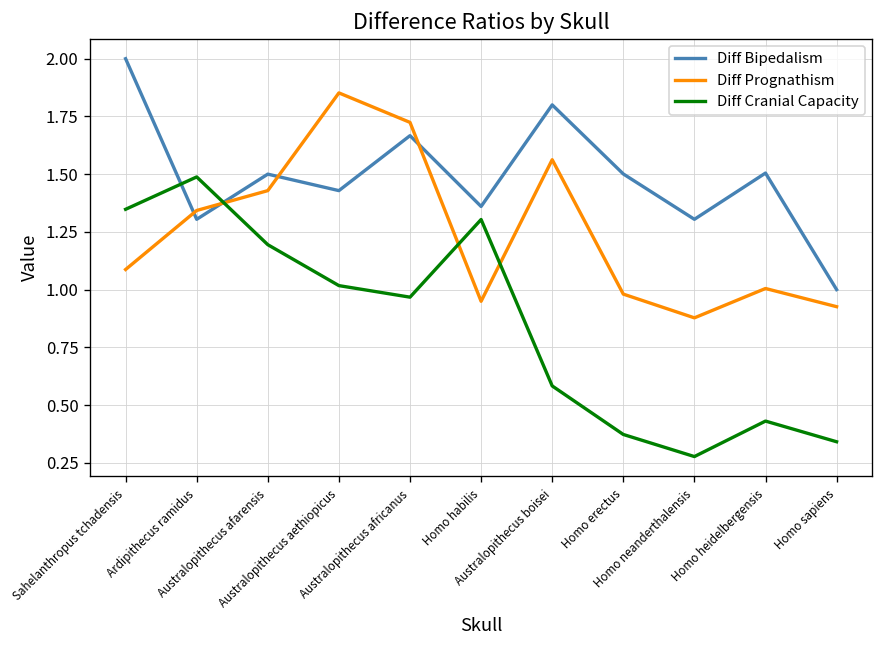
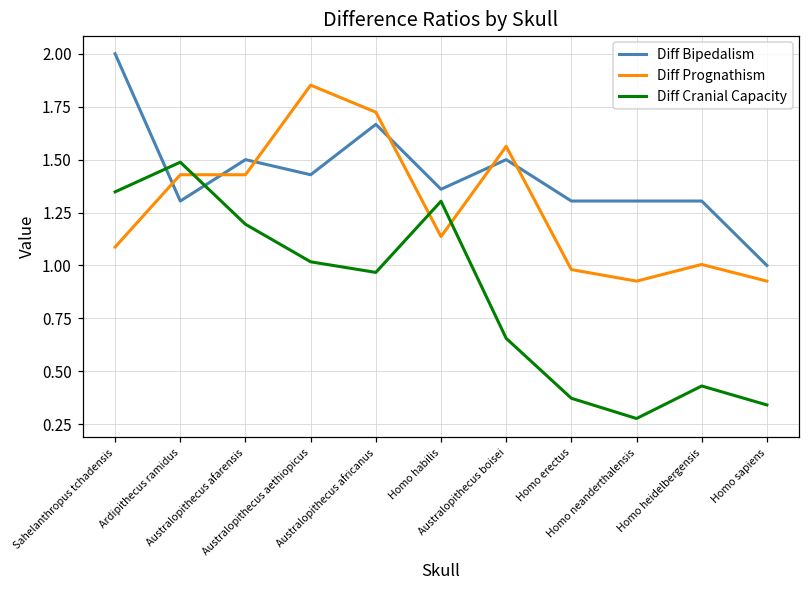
  {
    "Diff Bipedalism": {
      "Sahelanthropus tchadensis": 2.00,
      "Ardipithecus ramidus": 1.30,
      "Australopithecus afarensis": 1.50,
      "Australopithecus aethiopicus": 1.43,
      "Australopithecus africanus": 1.67,
      "Homo habilis": 1.36,
-     "Australopithecus boisei": 1.8,
-     "Homo erectus": 1.50,
+     "Australopithecus boisei": 1.5,
+     "Homo erectus": 1.30,
      "Homo neanderthalensis": 1.30,
-     "Homo heidelbergensis": 1.50,
+     "Homo heidelbergensis": 1.30,
      "Homo sapiens": 1.00
    },
    "Diff Prognathism": {
      "Sahelanthropus tchadensis": 1.09,
-     "Ardipithecus ramidus": 1.34,
+     "Ardipithecus ramidus": 1.43,
      "Australopithecus afarensis": 1.43,
      "Australopithecus aethiopicus": 1.85,
      "Australopithecus africanus": 1.72,
-     "Homo habilis": 0.95,
+     "Homo habilis": 1.14,
      "Australopithecus boisei": 1.56,
      "Homo erectus": 0.98,
-     "Homo neanderthalensis": 0.88,
+     "Homo neanderthalensis": 0.93,
      "Homo heidelbergensis": 1.00,
      "Homo sapiens": 0.93
    },
    "Diff Cranial Capacity": {
      "Sahelanthropus tchadensis": 1.35,
      "Ardipithecus ramidus": 1.49,
      "Australopithecus afarensis": 1.19,
      "Australopithecus aethiopicus": 1.02,
      "Australopithecus africanus": 0.97,
      "Homo habilis": 1.30,
-     "Australopithecus boisei": 0.58,
+     "Australopithecus boisei": 0.66,
      "Homo erectus": 0.37,
      "Homo neanderthalensis": 0.28,
      "Homo heidelbergensis": 0.43,
      "Homo sapiens": 0.34
    }
  }
